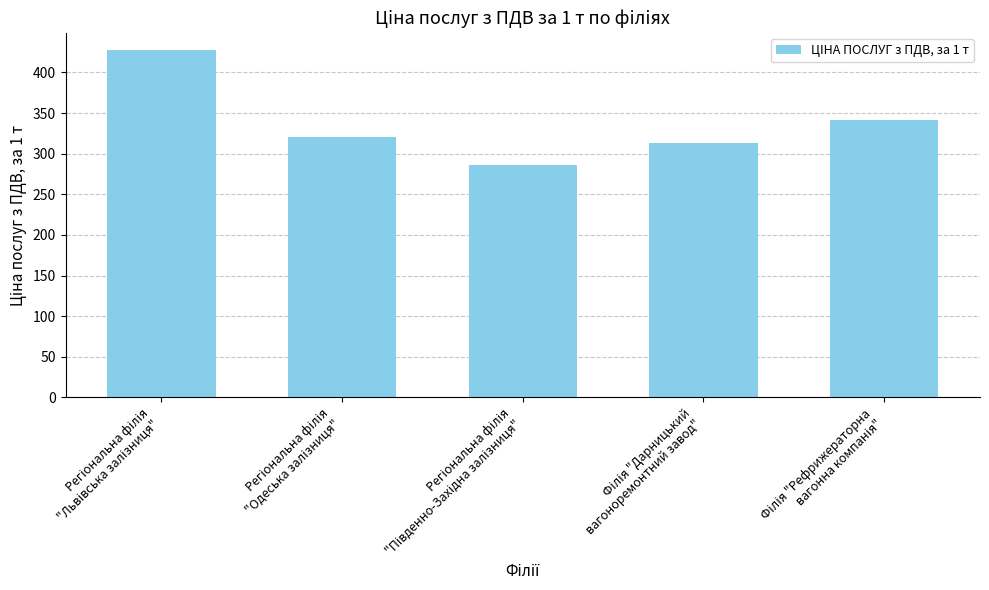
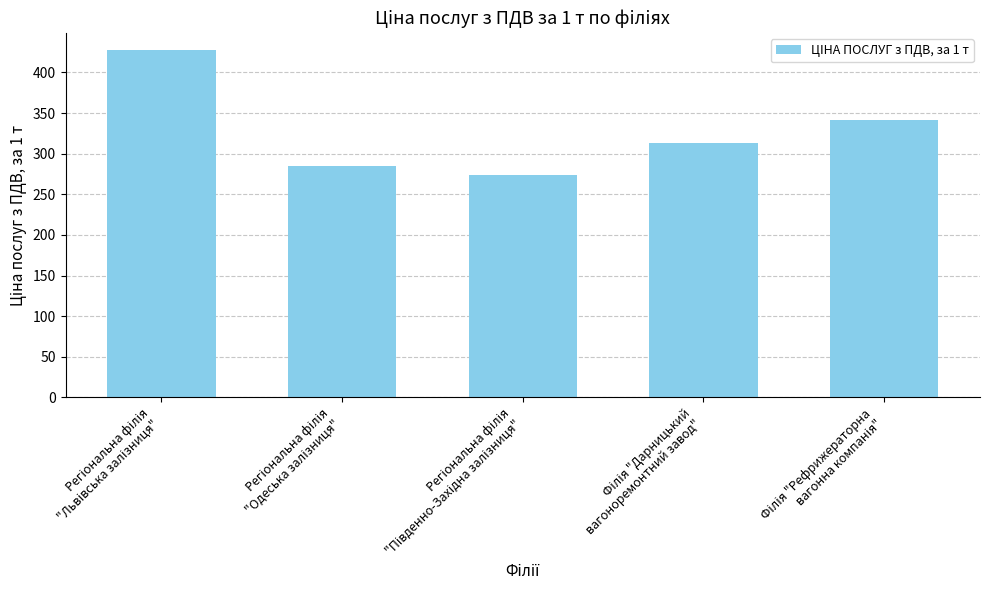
  {
    "Регіональна філія \"Львівська залізниця\"": 430,
-   "Регіональна філія \"Одеська залізниця\"": 320,
-   "Регіональна філія \"Південно-Західна залізниця\"": 290,
+   "Регіональна філія \"Одеська залізниця\"": 280,
+   "Регіональна філія \"Південно-Західна залізниця\"": 270,
    "Філія \"Дарницький вагоноремонтний завод\"": 310,
    "Філія \"Рефрижераторна вагонна компанія\"": 340
  }
